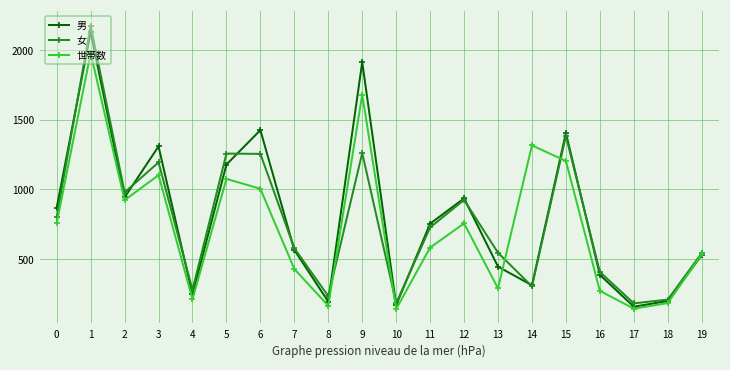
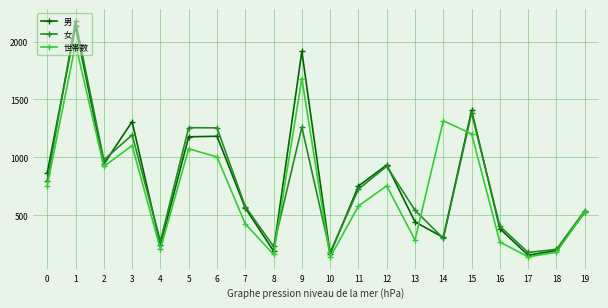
  {
    "男": {
      "0": 870,
      "3": 1310,
      "4": 240,
      "5": 1180,
-     "6": 1430,
+     "6": 1180,
      "8": 190,
      "9": 1920,
      "11": 750,
      "13": 440
    },
    "女": {
      "0": 800,
      "2": 980,
      "3": 1190,
      "4": 280,
      "5": 1260,
      "6": 1260,
      "8": 230,
      "9": 1260,
      "11": 730,
      "13": 540,
      "17": 180
    },
    "世帯数": {
      "0": 760,
      "3": 1100,
      "4": 210,
      "5": 1080,
      "6": 1000,
      "7": 430,
      "8": 160,
      "9": 1680,
      "10": 140,
      "11": 580,
      "12": 760,
      "13": 290,
      "14": 1320,
      "15": 1200,
      "16": 270
    }
  }
